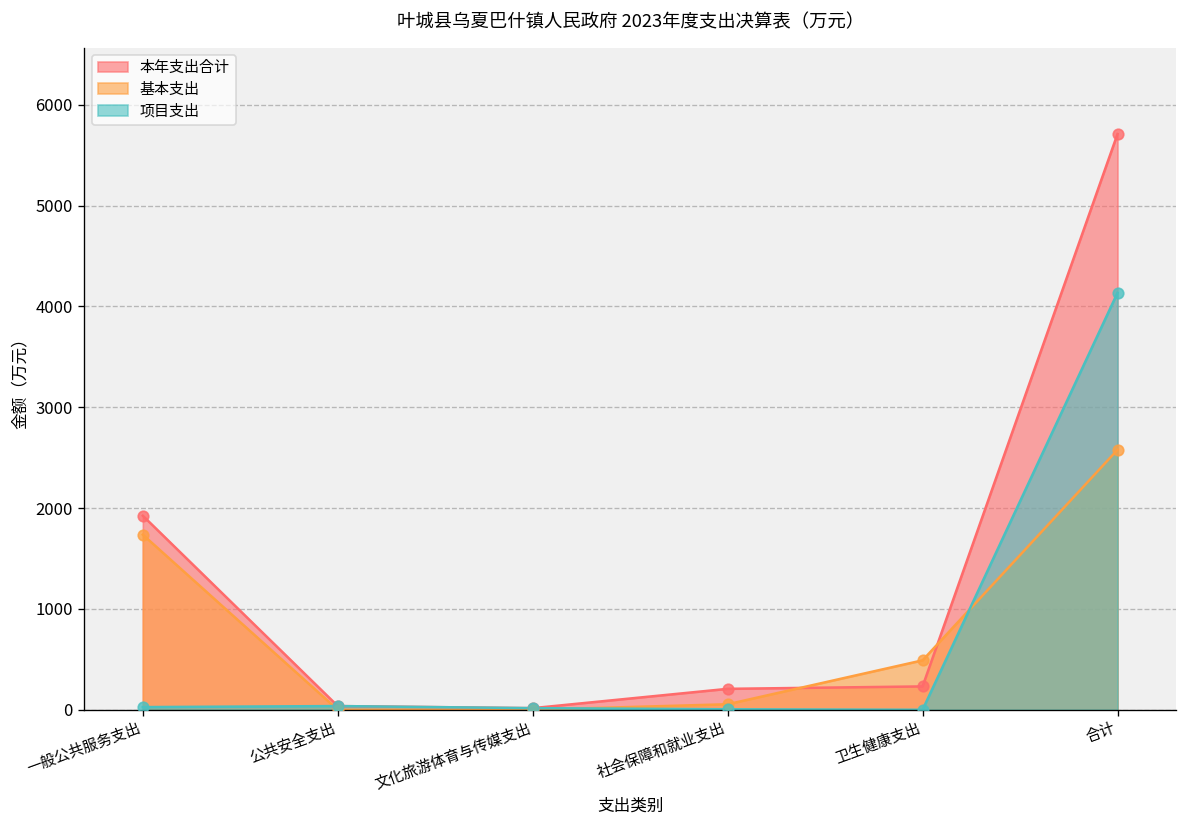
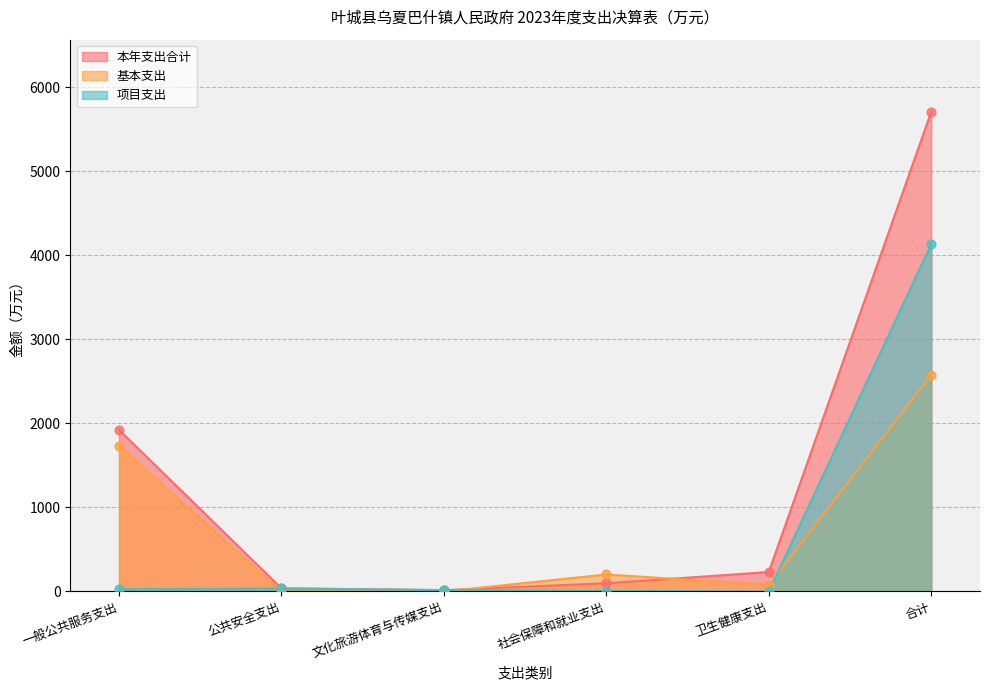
  {
    "本年支出合计": {
      "一般公共服务支出": 1900,
-     "社会保障和就业支出": 200,
+     "社会保障和就业支出": 100,
      "卫生健康支出": 200,
      "合计": 5700
    },
    "基本支出": {
      "一般公共服务支出": 1700,
      "公共安全支出": 0,
-     "社会保障和就业支出": 100,
-     "卫生健康支出": 500,
+     "社会保障和就业支出": 200,
+     "卫生健康支出": 100,
      "合计": 2600
    },
    "项目支出": {
      "一般公共服务支出": 0,
      "社会保障和就业支出": 0,
      "卫生健康支出": 0,
      "合计": 4100
    }
  }
